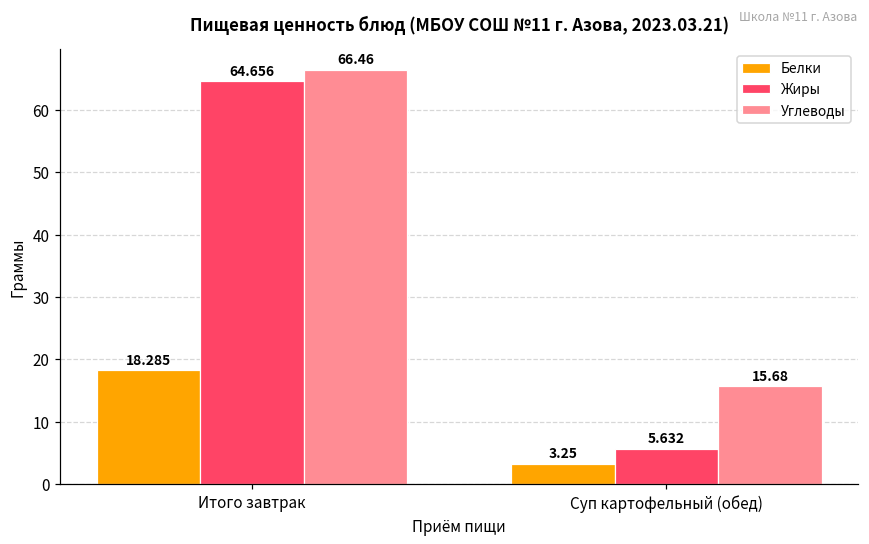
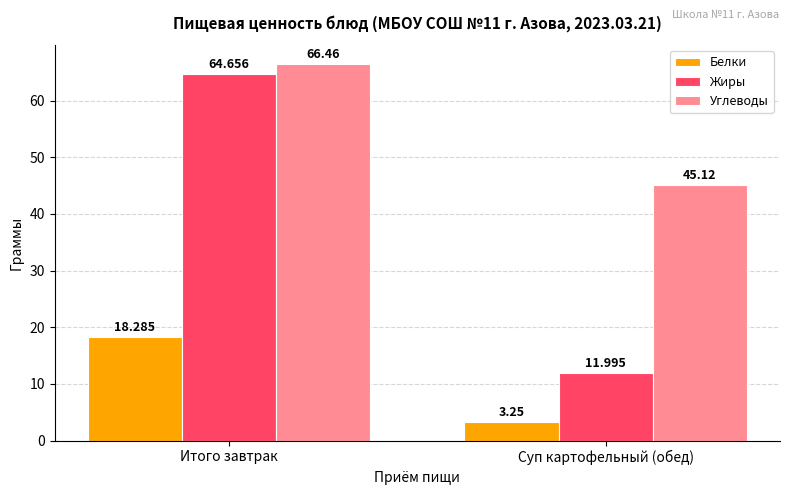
  {
    "Белки": {
      "Итого завтрак": 18.285,
      "Суп картофельный (обед)": 3.25
    },
    "Жиры": {
      "Итого завтрак": 64.656,
-     "Суп картофельный (обед)": 5.632
+     "Суп картофельный (обед)": 11.995
    },
    "Углеводы": {
      "Итого завтрак": 66.46,
-     "Суп картофельный (обед)": 15.68
+     "Суп картофельный (обед)": 45.12
    }
  }
